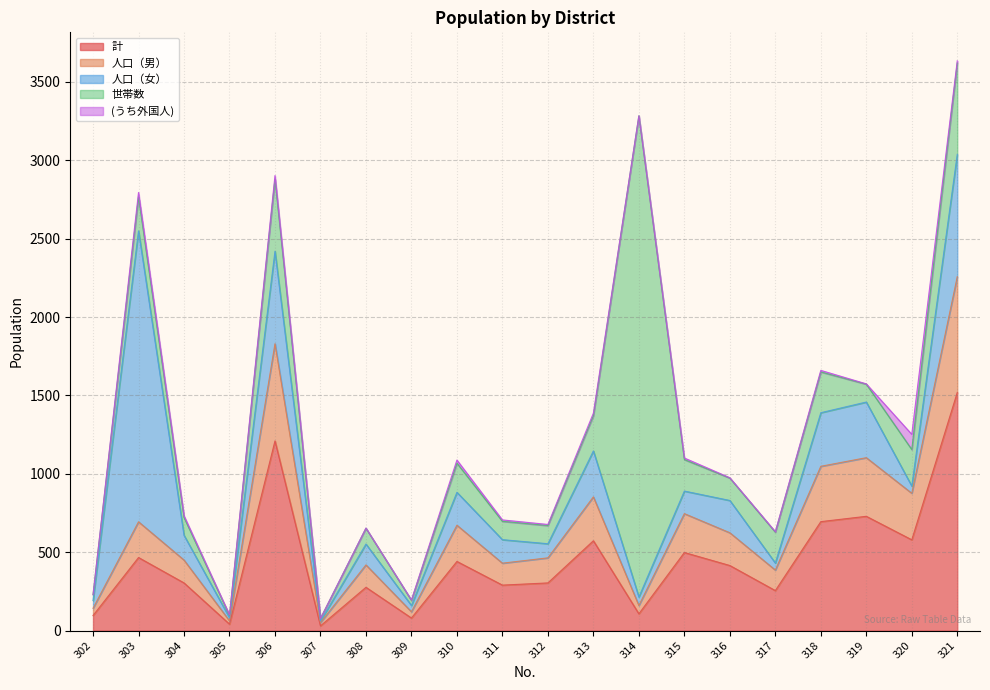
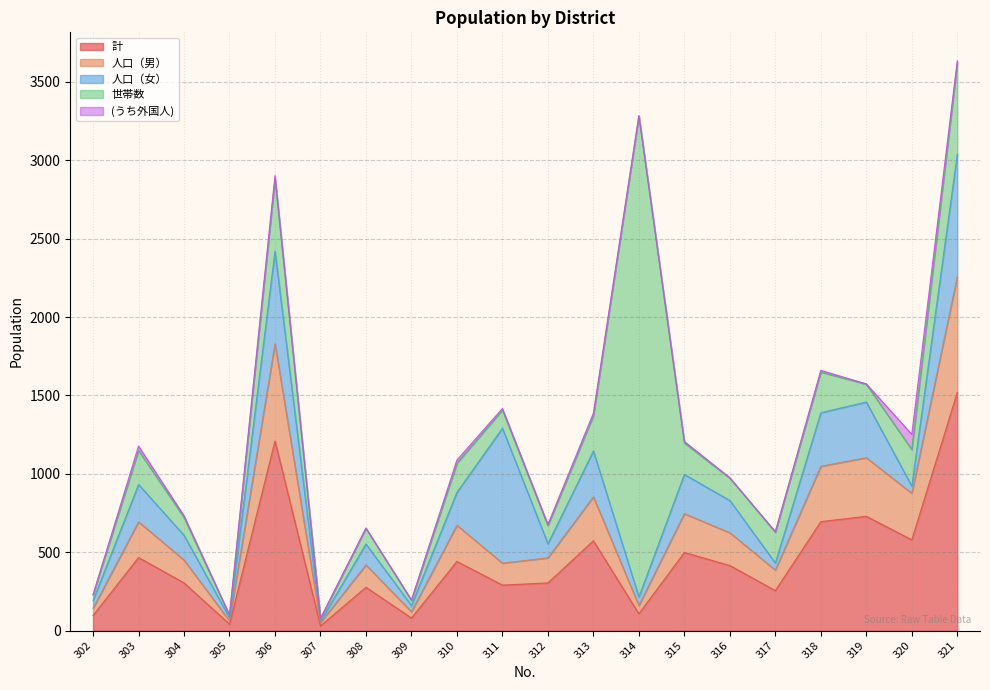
  {
    "人口（女）": {
      "302": 50,
-     "303": 1860,
+     "303": 240,
      "304": 160,
      "306": 590,
      "308": 130,
      "309": 40,
      "310": 210,
-     "311": 150,
+     "311": 860,
      "312": 90,
      "313": 290,
      "314": 50,
-     "315": 140,
+     "315": 250,
      "316": 210,
      "317": 50,
      "318": 340,
      "319": 360,
      "320": 50,
      "321": 780
    },
    "世帯数": {
      "303": 220,
      "306": 460,
      "310": 190,
      "320": 230
    },
    "(うち外国人)": {
      "303": 30,
      "306": 20,
      "310": 20,
      "320": 100
    }
  }
